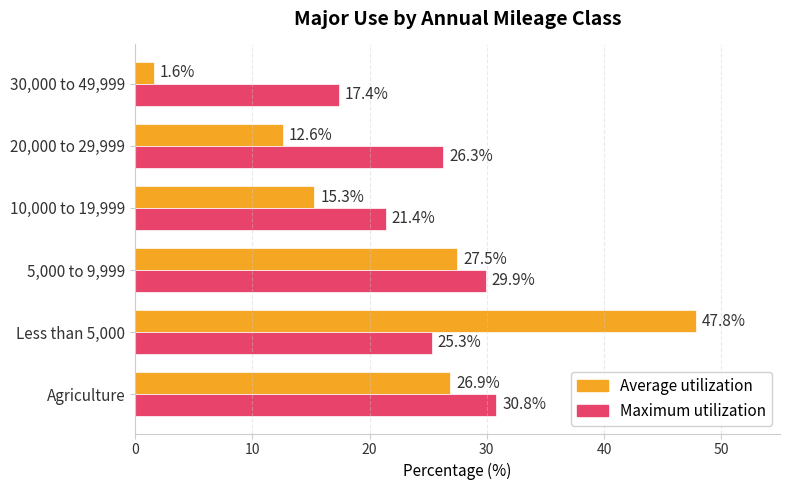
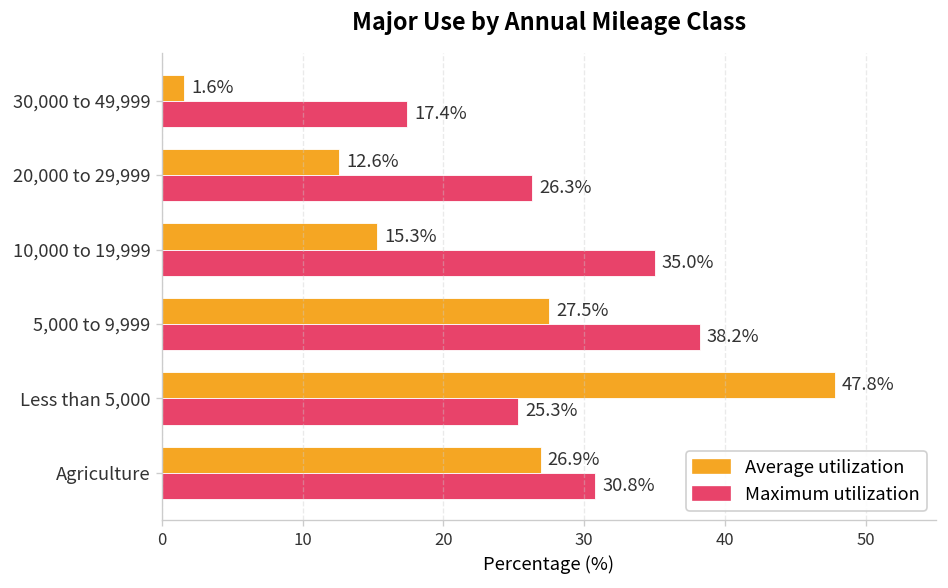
  {
    "Average utilization": {
      "30,000 to 49,999": "1.6%",
      "20,000 to 29,999": "12.6%",
      "10,000 to 19,999": "15.3%",
      "5,000 to 9,999": "27.5%",
      "Less than 5,000": "47.8%",
      "Agriculture": "26.9%"
    },
    "Maximum utilization": {
      "30,000 to 49,999": "17.4%",
      "20,000 to 29,999": "26.3%",
-     "10,000 to 19,999": "21.4%",
-     "5,000 to 9,999": "29.9%",
+     "10,000 to 19,999": "35.0%",
+     "5,000 to 9,999": "38.2%",
      "Less than 5,000": "25.3%",
      "Agriculture": "30.8%"
    }
  }
